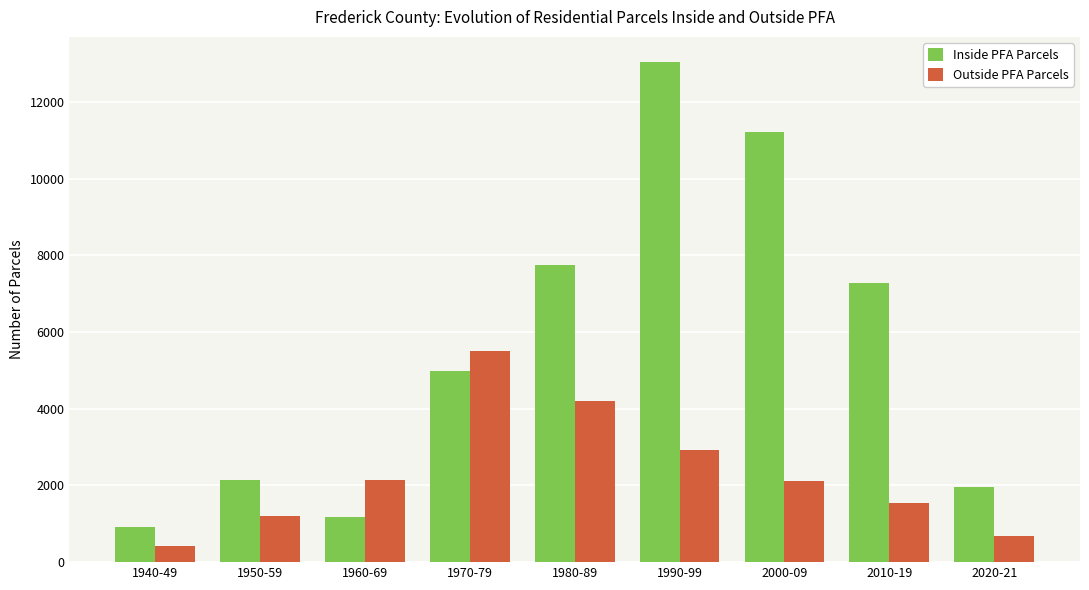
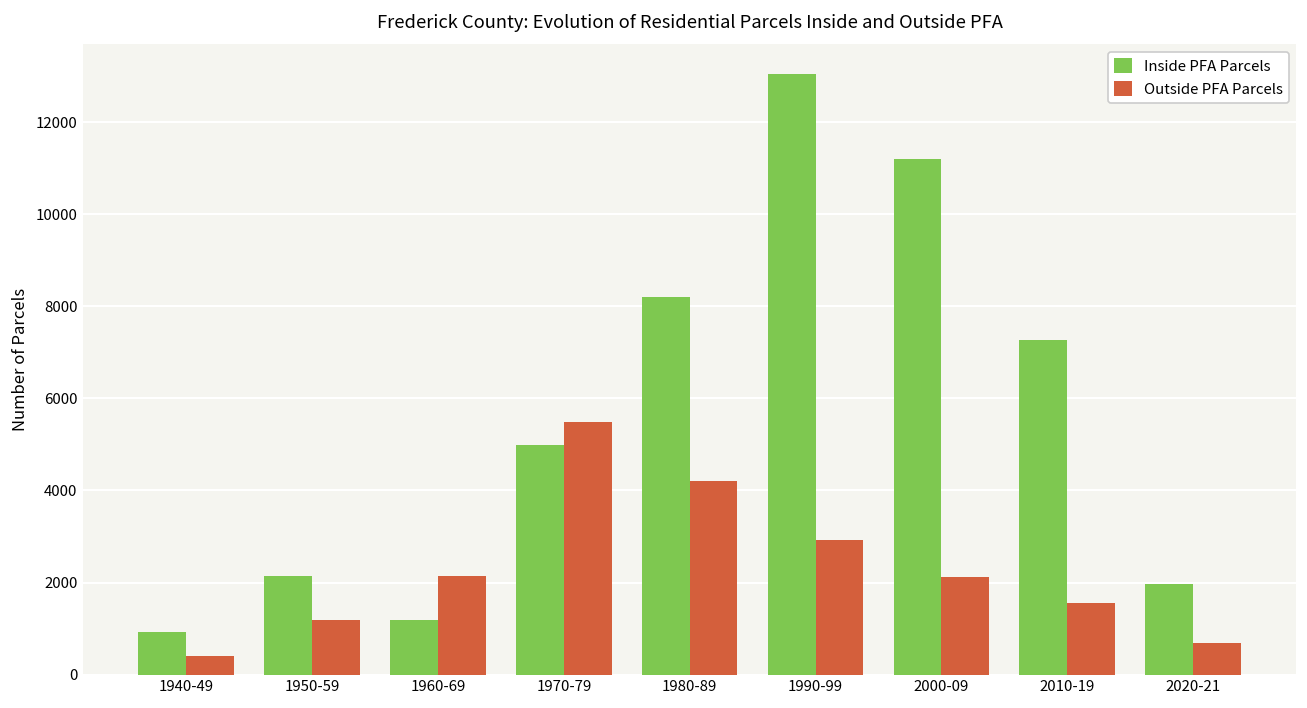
  {
    "Inside PFA Parcels": {
      "1940-49": 900,
      "1950-59": 2100,
      "1960-69": 1200,
      "1970-79": 5000,
-     "1980-89": 7700,
+     "1980-89": 8200,
      "1990-99": 13000,
      "2000-09": 11200,
      "2010-19": 7300,
      "2020-21": 2000
    },
    "Outside PFA Parcels": {
      "1940-49": 400,
      "1950-59": 1200,
      "1960-69": 2200,
      "1970-79": 5500,
      "1980-89": 4200,
      "1990-99": 2900,
      "2000-09": 2100,
      "2010-19": 1500,
      "2020-21": 700
    }
  }
